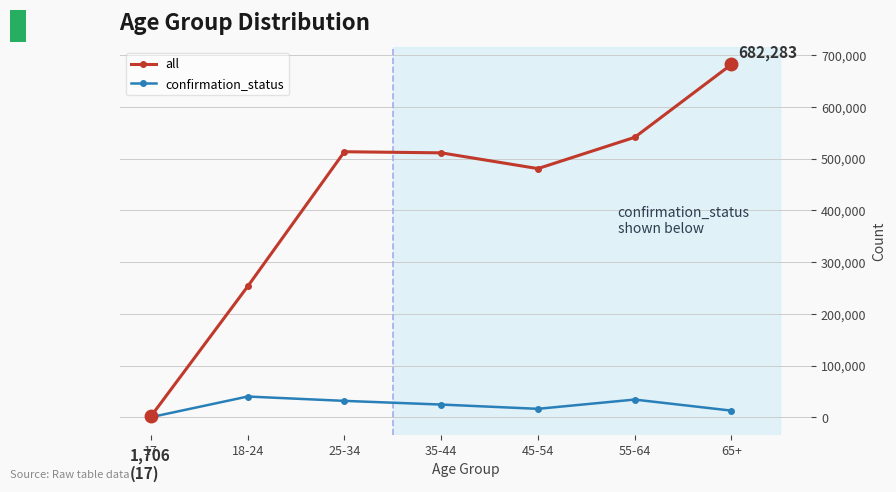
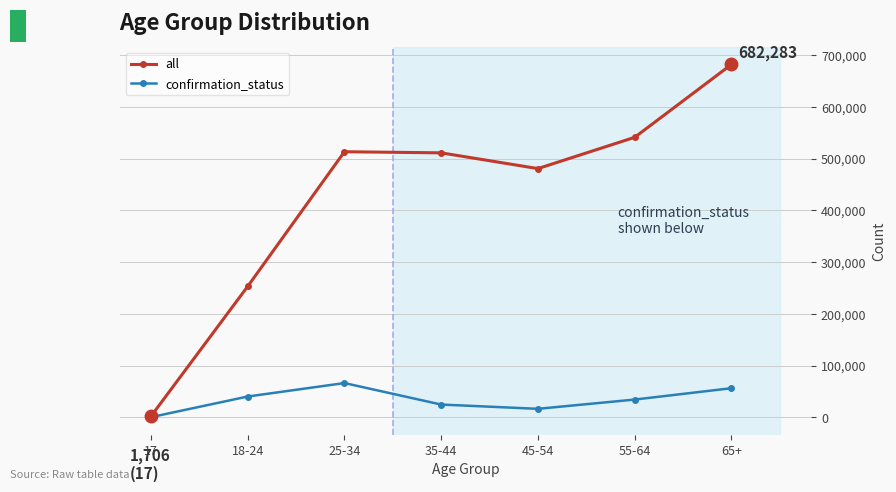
  {
    "confirmation_status": {
      "18-24": "40,000",
-     "25-34": "30,000",
+     "25-34": "70,000",
      "35-44": "20,000",
      "45-54": "20,000",
      "55-64": "30,000",
-     "65+": "10,000"
+     "65+": "60,000"
    }
  }
